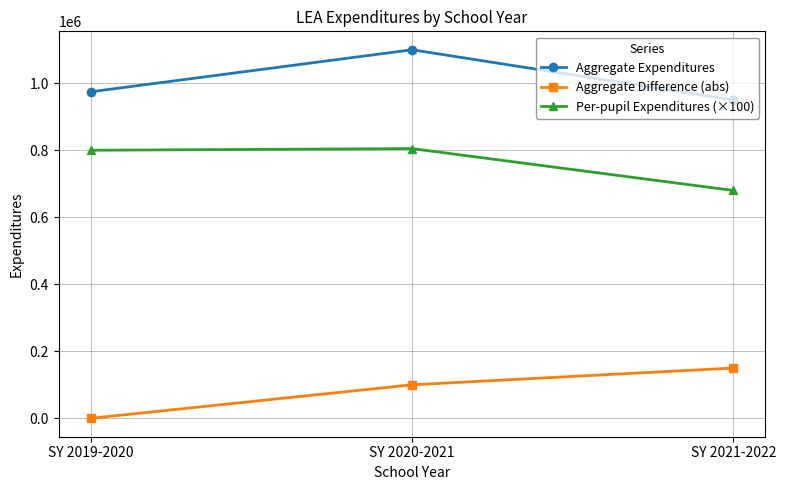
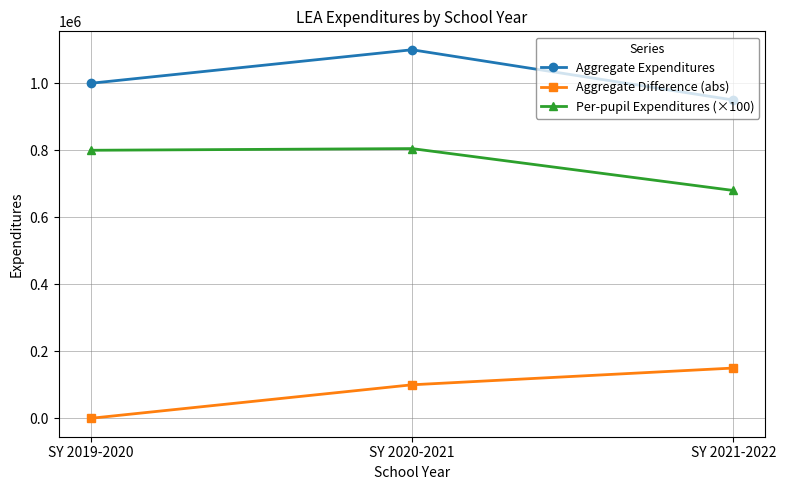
  {
    "Aggregate Expenditures": {
-     "SY 2019-2020": 970000,
+     "SY 2019-2020": 1000000,
      "SY 2020-2021": 1100000
    },
    "Aggregate Difference (abs)": {
      "SY 2019-2020": 0,
      "SY 2020-2021": 100000,
      "SY 2021-2022": 150000
    },
    "Per-pupil Expenditures (×100)": {
      "SY 2019-2020": 800000,
      "SY 2020-2021": 810000,
      "SY 2021-2022": 680000
    }
  }
